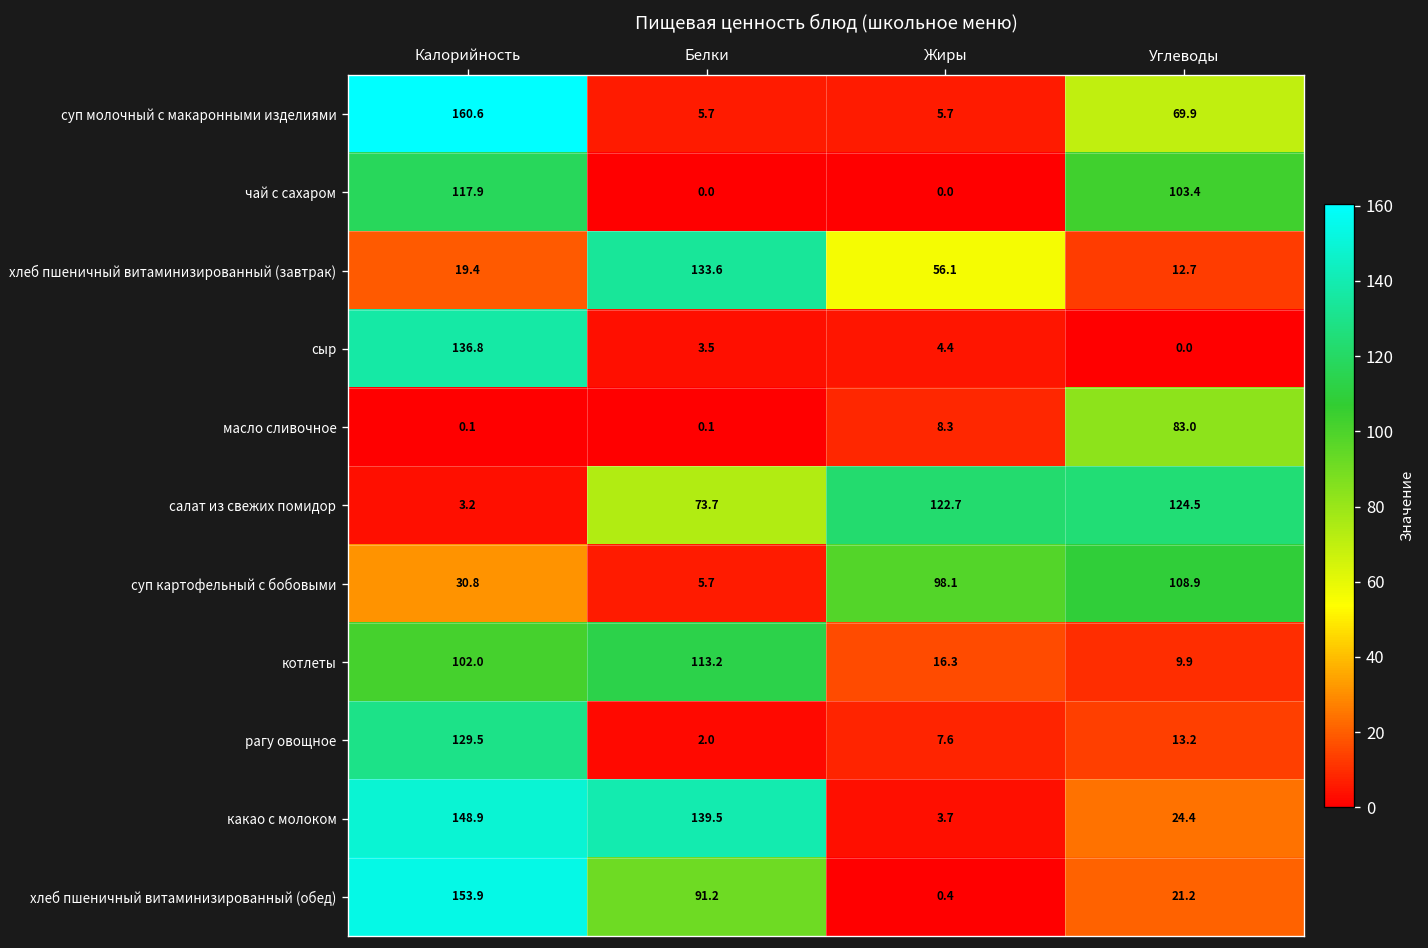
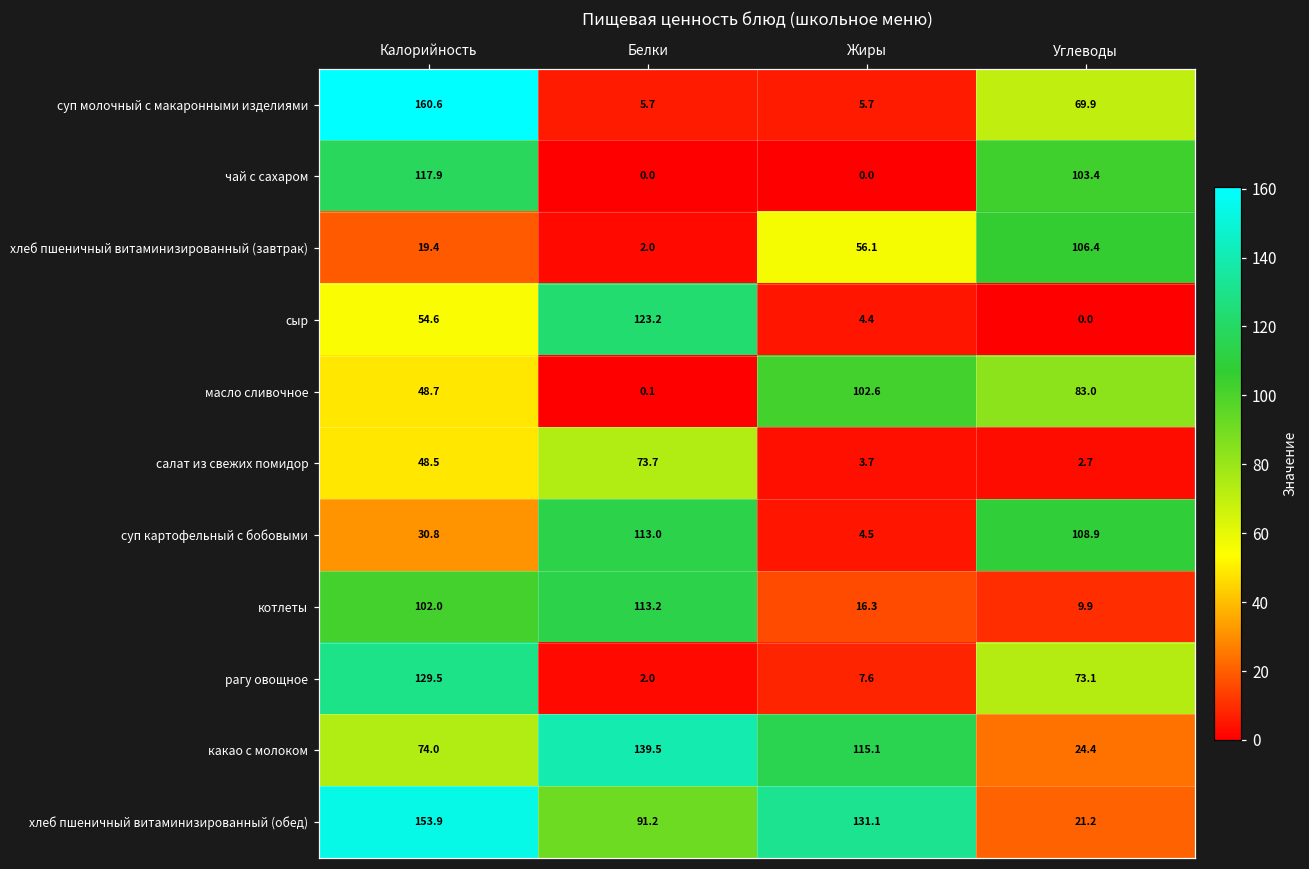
  {
    "суп молочный с макаронными изделиями": {
      "Калорийность": 160.6,
      "Белки": 5.7,
      "Жиры": 5.7,
      "Углеводы": 69.9
    },
    "чай с сахаром": {
      "Калорийность": 117.9,
      "Белки": 0.0,
      "Жиры": 0.0,
      "Углеводы": 103.4
    },
    "хлеб пшеничный витаминизированный (завтрак)": {
      "Калорийность": 19.4,
-     "Белки": 133.6,
+     "Белки": 2.0,
      "Жиры": 56.1,
-     "Углеводы": 12.7
+     "Углеводы": 106.4
    },
    "сыр": {
-     "Калорийность": 136.8,
-     "Белки": 3.5,
+     "Калорийность": 54.6,
+     "Белки": 123.2,
      "Жиры": 4.4,
      "Углеводы": 0.0
    },
    "масло сливочное": {
-     "Калорийность": 0.1,
+     "Калорийность": 48.7,
      "Белки": 0.1,
-     "Жиры": 8.3,
+     "Жиры": 102.6,
      "Углеводы": 83.0
    },
    "салат из свежих помидор": {
-     "Калорийность": 3.2,
+     "Калорийность": 48.5,
      "Белки": 73.7,
-     "Жиры": 122.7,
-     "Углеводы": 124.5
+     "Жиры": 3.7,
+     "Углеводы": 2.7
    },
    "суп картофельный с бобовыми": {
      "Калорийность": 30.8,
-     "Белки": 5.7,
-     "Жиры": 98.1,
+     "Белки": 113.0,
+     "Жиры": 4.5,
      "Углеводы": 108.9
    },
    "котлеты": {
      "Калорийность": 102.0,
      "Белки": 113.2,
      "Жиры": 16.3,
      "Углеводы": 9.9
    },
    "рагу овощное": {
      "Калорийность": 129.5,
      "Белки": 2.0,
      "Жиры": 7.6,
-     "Углеводы": 13.2
+     "Углеводы": 73.1
    },
    "какао с молоком": {
-     "Калорийность": 148.9,
+     "Калорийность": 74.0,
      "Белки": 139.5,
-     "Жиры": 3.7,
+     "Жиры": 115.1,
      "Углеводы": 24.4
    },
    "хлеб пшеничный витаминизированный (обед)": {
      "Калорийность": 153.9,
      "Белки": 91.2,
-     "Жиры": 0.4,
+     "Жиры": 131.1,
      "Углеводы": 21.2
    }
  }
